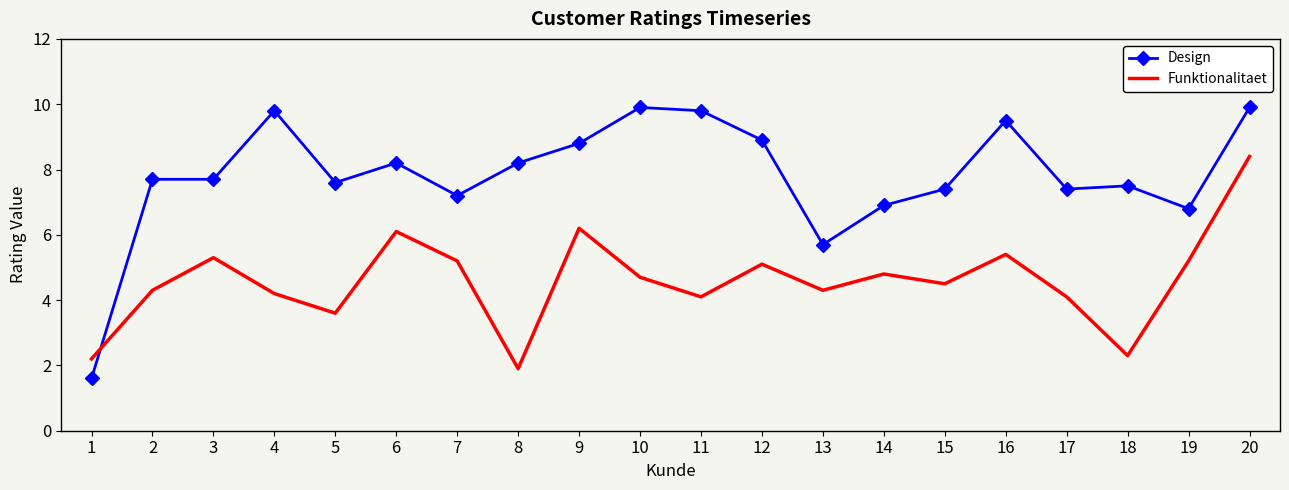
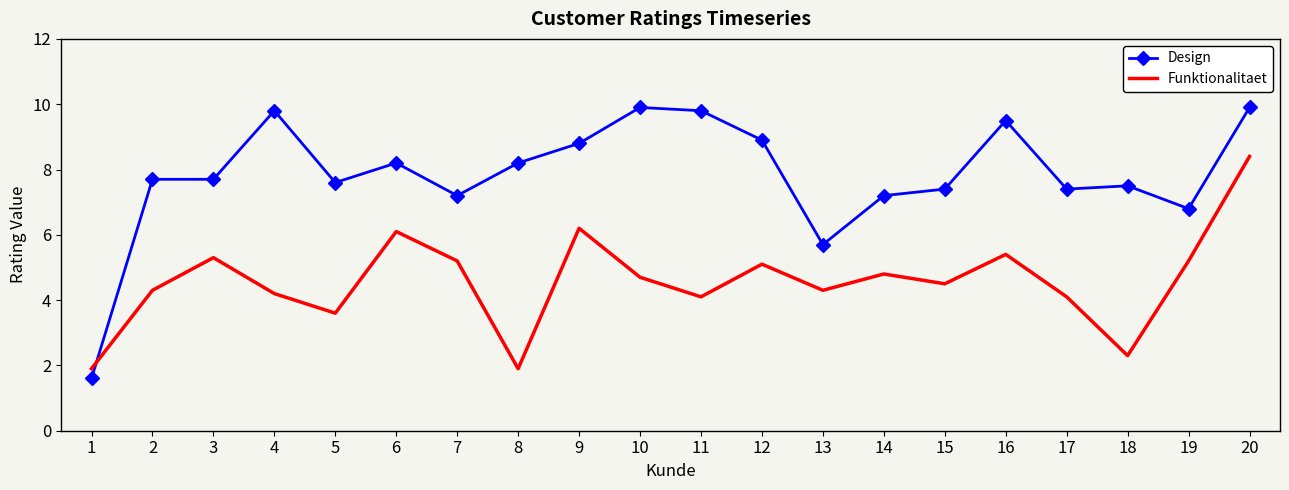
  {
    "Design": {
      "1": 1.6,
      "2": 7.7,
      "3": 7.7,
      "4": 9.8,
      "5": 7.6,
      "6": 8.2,
      "7": 7.2,
      "8": 8.2,
      "9": 8.8,
      "10": 9.9,
      "11": 9.8,
      "12": 8.9,
      "13": 5.7,
-     "14": 6.9,
+     "14": 7.2,
      "15": 7.4,
      "16": 9.5,
      "17": 7.4,
      "18": 7.5,
      "19": 6.8,
      "20": 9.9
    },
    "Funktionalitaet": {
-     "1": 2.2,
+     "1": 1.9,
      "2": 4.3,
      "3": 5.3,
      "4": 4.2,
      "5": 3.6,
      "6": 6.1,
      "7": 5.2,
      "8": 1.9,
      "9": 6.2,
      "10": 4.7,
      "11": 4.1,
      "12": 5.1,
      "13": 4.3,
      "14": 4.8,
      "15": 4.5,
      "16": 5.4,
      "17": 4.1,
      "18": 2.3,
      "19": 5.2,
      "20": 8.4
    }
  }
